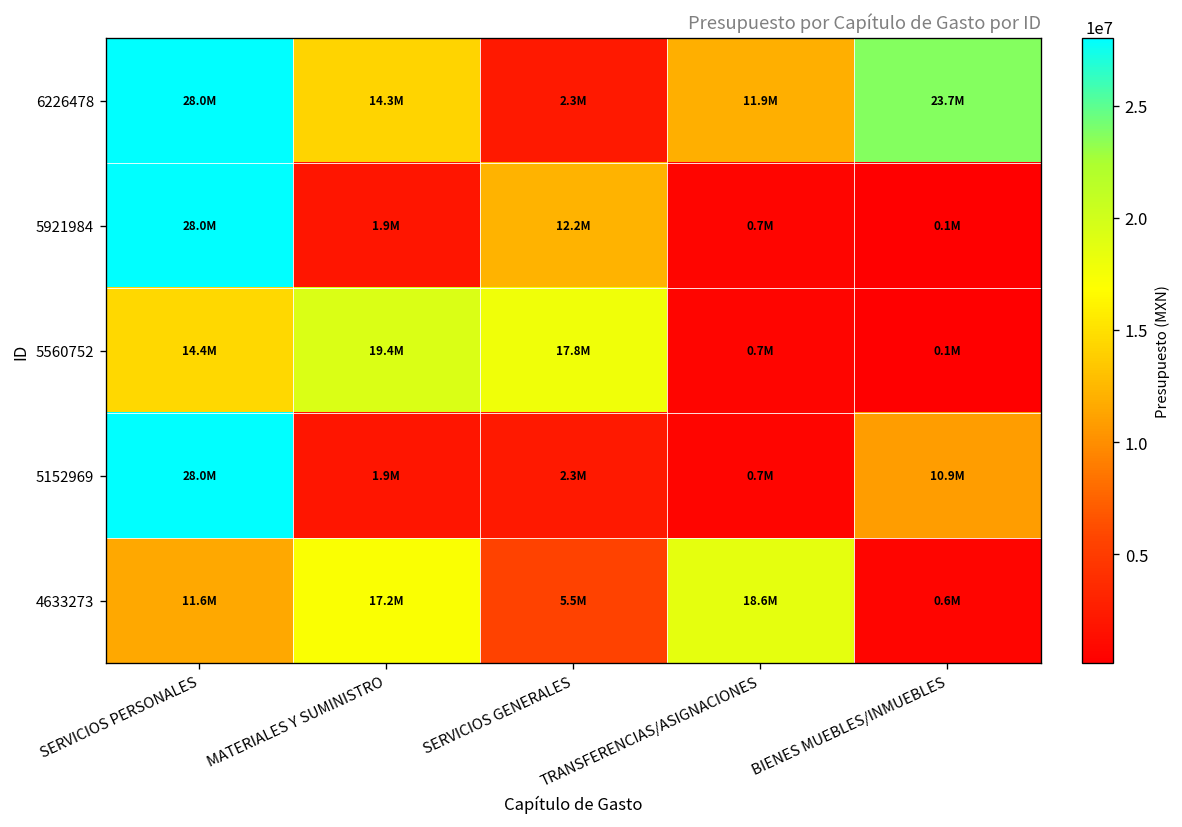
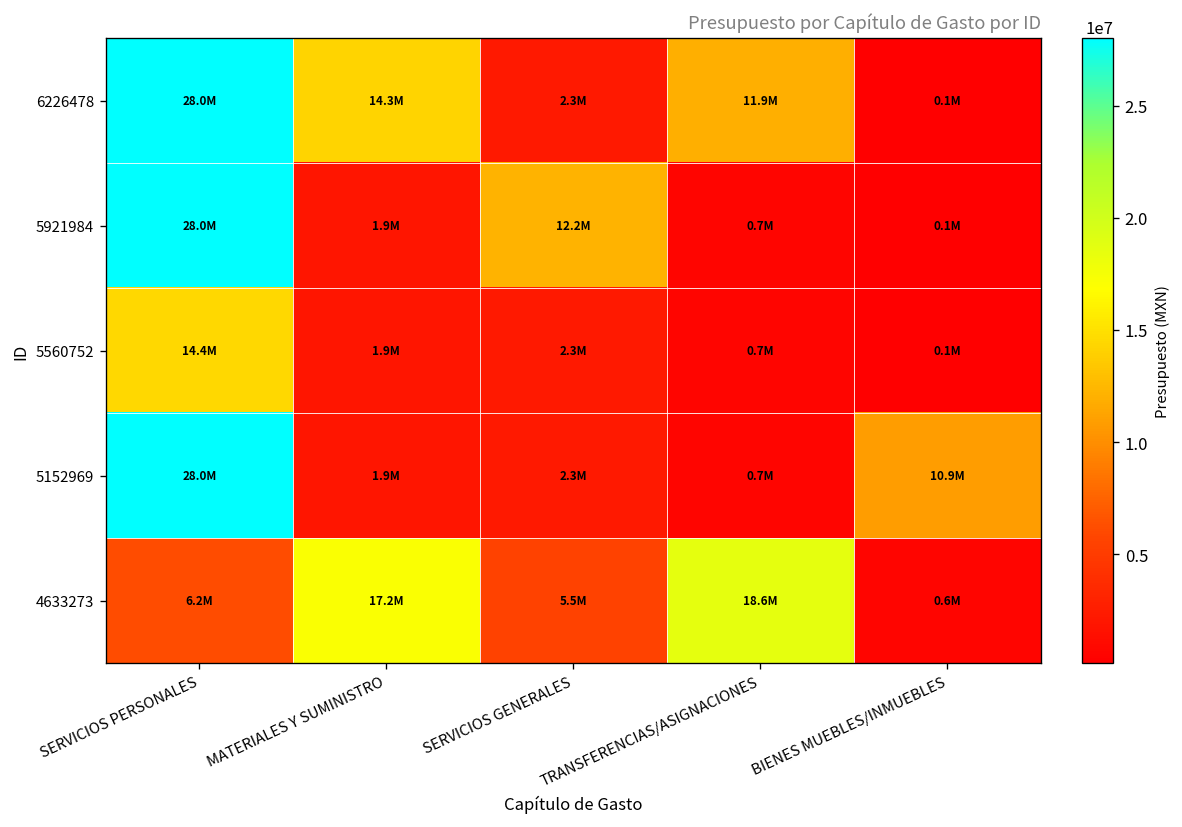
  {
    "6226478": {
      "SERVICIOS PERSONALES": "28.0M",
      "MATERIALES Y SUMINISTRO": "14.3M",
      "SERVICIOS GENERALES": "2.3M",
      "TRANSFERENCIAS/ASIGNACIONES": "11.9M",
-     "BIENES MUEBLES/INMUEBLES": "23.7M"
+     "BIENES MUEBLES/INMUEBLES": "0.1M"
    },
    "5921984": {
      "SERVICIOS PERSONALES": "28.0M",
      "MATERIALES Y SUMINISTRO": "1.9M",
      "SERVICIOS GENERALES": "12.2M",
      "TRANSFERENCIAS/ASIGNACIONES": "0.7M",
      "BIENES MUEBLES/INMUEBLES": "0.1M"
    },
    "5560752": {
      "SERVICIOS PERSONALES": "14.4M",
-     "MATERIALES Y SUMINISTRO": "19.4M",
-     "SERVICIOS GENERALES": "17.8M",
+     "MATERIALES Y SUMINISTRO": "1.9M",
+     "SERVICIOS GENERALES": "2.3M",
      "TRANSFERENCIAS/ASIGNACIONES": "0.7M",
      "BIENES MUEBLES/INMUEBLES": "0.1M"
    },
    "5152969": {
      "SERVICIOS PERSONALES": "28.0M",
      "MATERIALES Y SUMINISTRO": "1.9M",
      "SERVICIOS GENERALES": "2.3M",
      "TRANSFERENCIAS/ASIGNACIONES": "0.7M",
      "BIENES MUEBLES/INMUEBLES": "10.9M"
    },
    "4633273": {
-     "SERVICIOS PERSONALES": "11.6M",
+     "SERVICIOS PERSONALES": "6.2M",
      "MATERIALES Y SUMINISTRO": "17.2M",
      "SERVICIOS GENERALES": "5.5M",
      "TRANSFERENCIAS/ASIGNACIONES": "18.6M",
      "BIENES MUEBLES/INMUEBLES": "0.6M"
    }
  }
